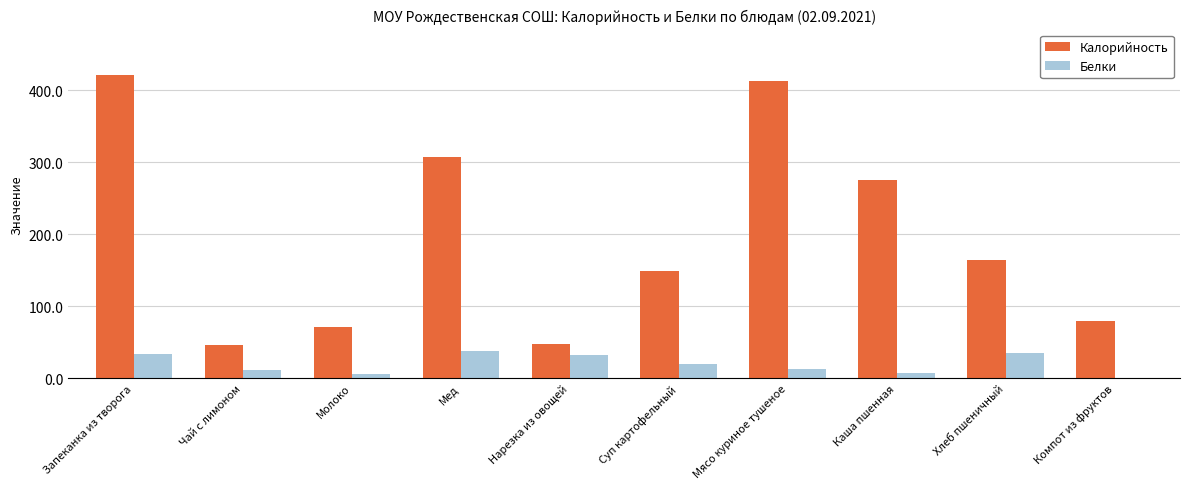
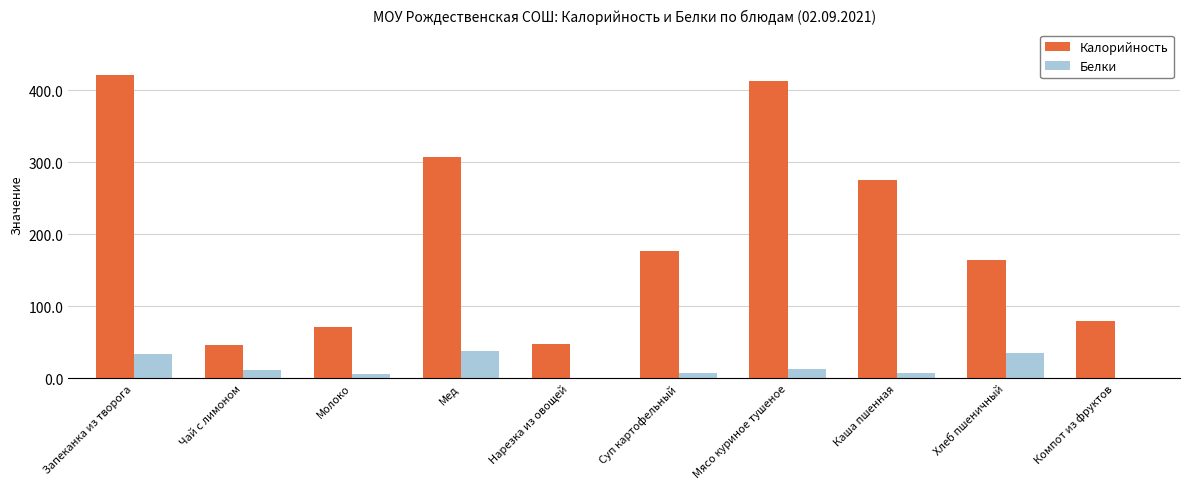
  {
    "Калорийность": {
      "Запеканка из творога": 420,
      "Чай с лимоном": 50,
      "Молоко": 70,
      "Мед": 310,
      "Нарезка из овощей": 50,
-     "Суп картофельный": 150,
+     "Суп картофельный": 180,
      "Мясо куриное тушеное": 410,
      "Каша пшенная": 280,
      "Хлеб пшеничный": 160,
      "Компот из фруктов": 80
    },
    "Белки": {
      "Запеканка из творога": 30,
      "Чай с лимоном": 10,
      "Молоко": 10,
      "Мед": 40,
-     "Нарезка из овощей": 30,
-     "Суп картофельный": 20,
+     "Нарезка из овощей": 0,
+     "Суп картофельный": 10,
      "Мясо куриное тушеное": 10,
      "Каша пшенная": 10,
      "Хлеб пшеничный": 30
    }
  }
